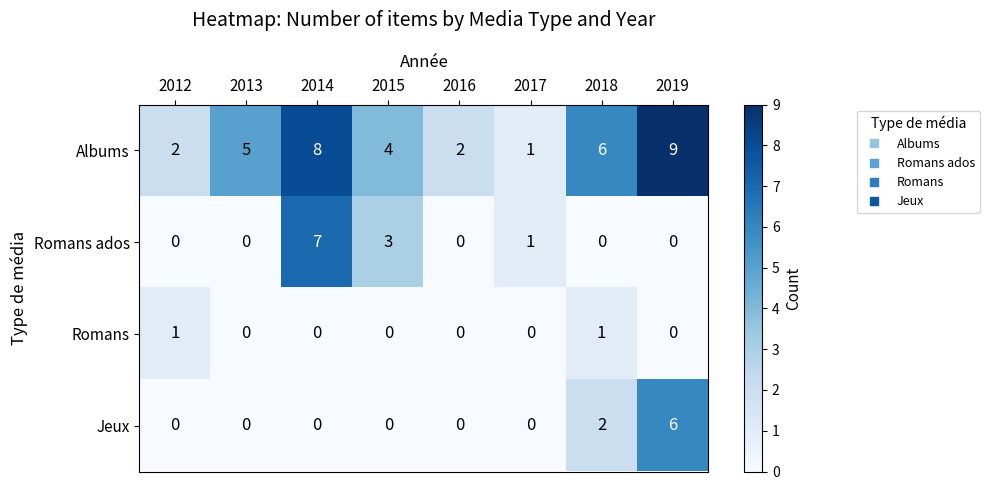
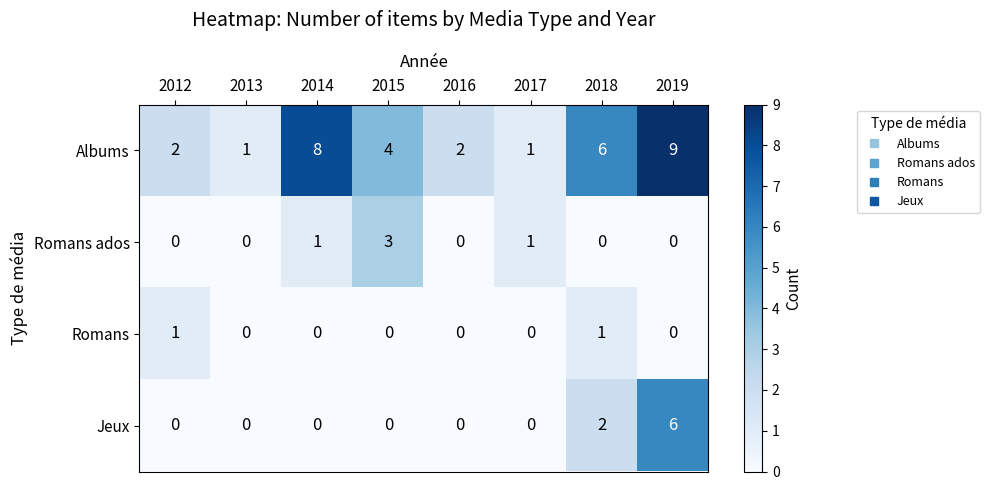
  {
    "Albums": {
      "2012": 2,
-     "2013": 5,
+     "2013": 1,
      "2014": 8,
      "2015": 4,
      "2016": 2,
      "2017": 1,
      "2018": 6,
      "2019": 9
    },
    "Romans ados": {
      "2012": 0,
      "2013": 0,
-     "2014": 7,
+     "2014": 1,
      "2015": 3,
      "2016": 0,
      "2017": 1,
      "2018": 0,
      "2019": 0
    },
    "Romans": {
      "2012": 1,
      "2013": 0,
      "2014": 0,
      "2015": 0,
      "2016": 0,
      "2017": 0,
      "2018": 1,
      "2019": 0
    },
    "Jeux": {
      "2012": 0,
      "2013": 0,
      "2014": 0,
      "2015": 0,
      "2016": 0,
      "2017": 0,
      "2018": 2,
      "2019": 6
    }
  }
